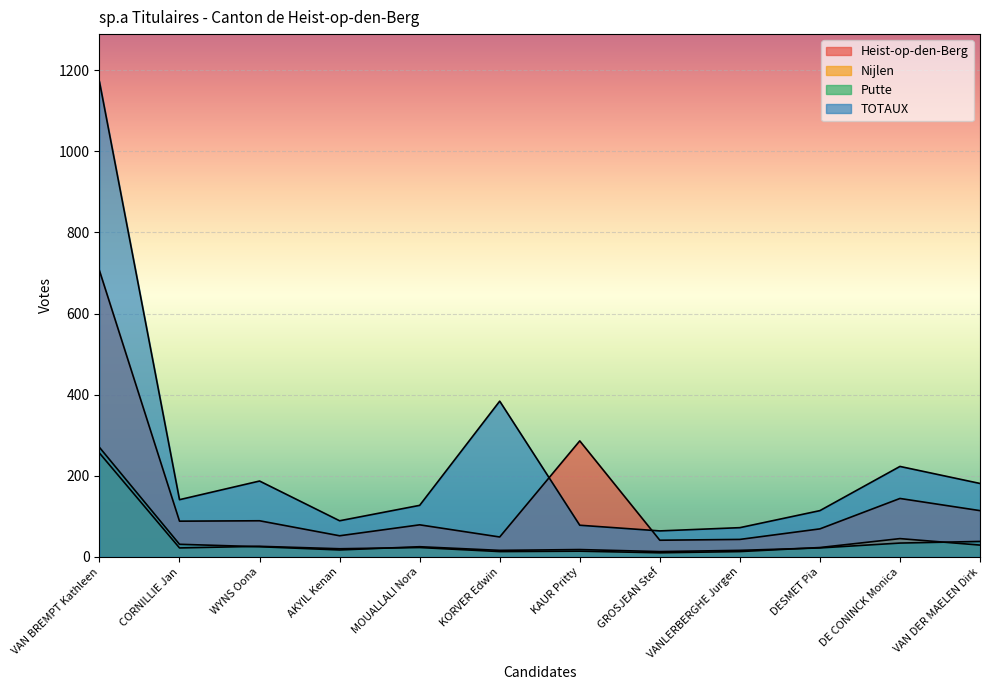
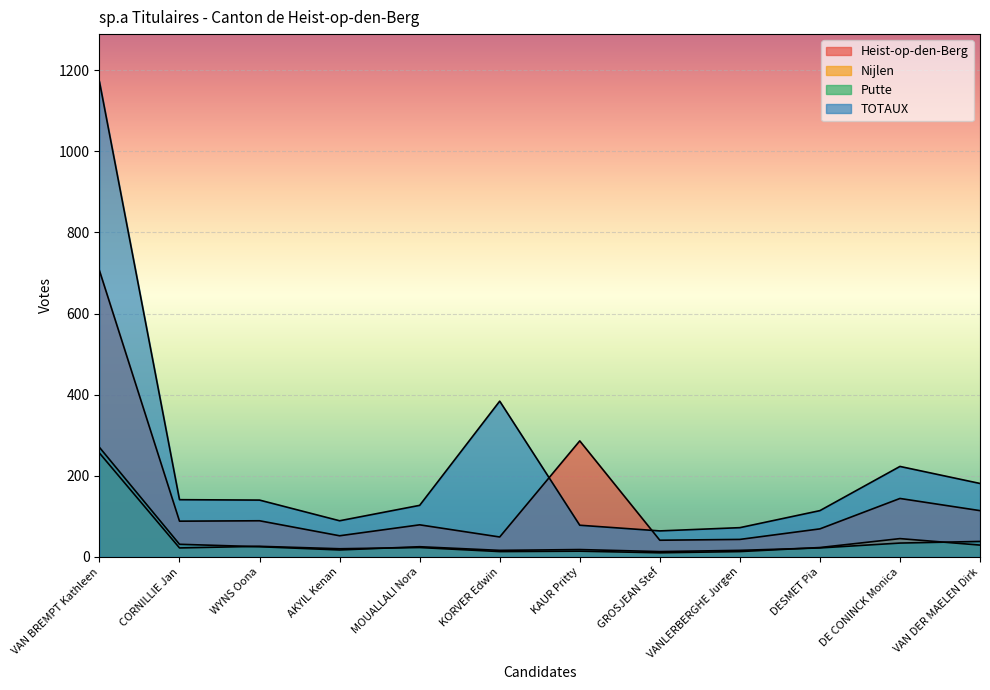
  {
    "Heist-op-den-Berg": {
      "VAN BREMPT Kathleen": 710,
      "CORNILLIE Jan": 90,
      "WYNS Oona": 90,
      "AKYIL Kenan": 50,
      "MOUALLALI Nora": 80,
      "KORVER Edwin": 50,
      "KAUR Pritty": 290,
      "GROSJEAN Stef": 40,
      "VANLERBERGHE Jurgen": 40,
      "DESMET Pia": 70,
      "DE CONINCK Monica": 140,
      "VAN DER MAELEN Dirk": 110
    },
    "Nijlen": {
      "VAN BREMPT Kathleen": 260,
      "CORNILLIE Jan": 20,
      "DE CONINCK Monica": 50,
      "VAN DER MAELEN Dirk": 30
    },
    "Putte": {
      "VAN BREMPT Kathleen": 270,
      "CORNILLIE Jan": 30,
      "DE CONINCK Monica": 30,
      "VAN DER MAELEN Dirk": 40
    },
    "TOTAUX": {
      "VAN BREMPT Kathleen": 1170,
      "CORNILLIE Jan": 140,
-     "WYNS Oona": 190,
+     "WYNS Oona": 140,
      "AKYIL Kenan": 90,
      "MOUALLALI Nora": 130,
      "KORVER Edwin": 380,
      "KAUR Pritty": 80,
      "GROSJEAN Stef": 60,
      "VANLERBERGHE Jurgen": 70,
      "DESMET Pia": 110,
      "DE CONINCK Monica": 220,
      "VAN DER MAELEN Dirk": 180
    }
  }
